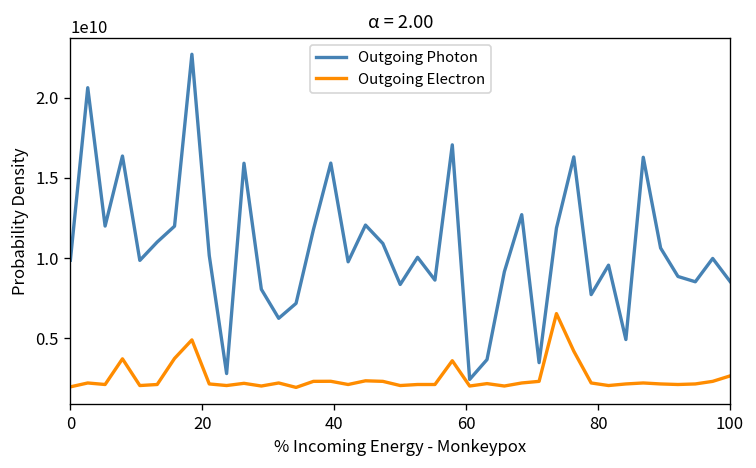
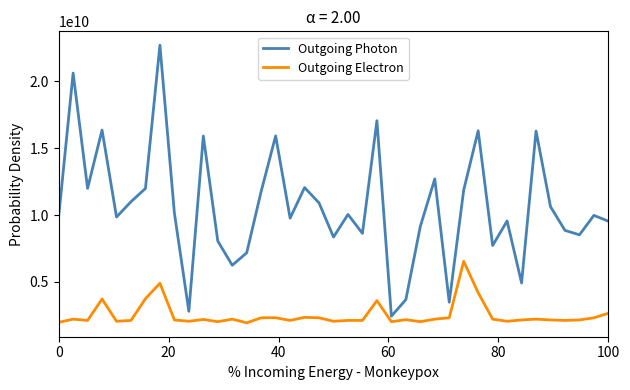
  {
    "Outgoing Photon": {
      "0": 9900000000,
-     "100": 8500000000
+     "100": 9500000000
    },
    "Outgoing Electron": {
      "0": 2000000000,
      "100": 2700000000
    }
  }
